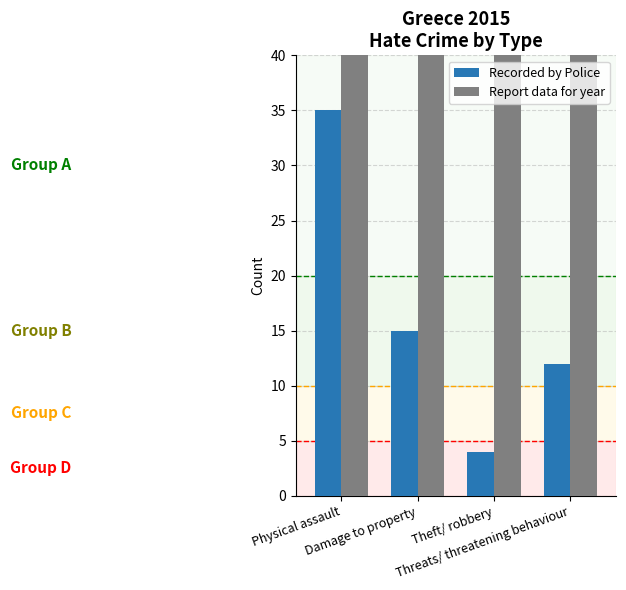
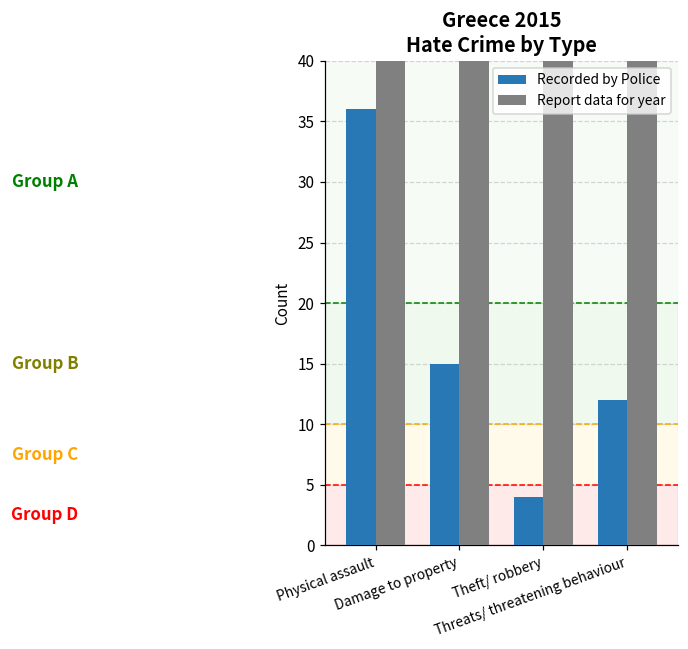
  {
    "Recorded by Police": {
-     "Physical assault": 35,
+     "Physical assault": 36,
      "Damage to property": 15,
      "Theft/ robbery": 4,
      "Threats/ threatening behaviour": 12
    }
  }
